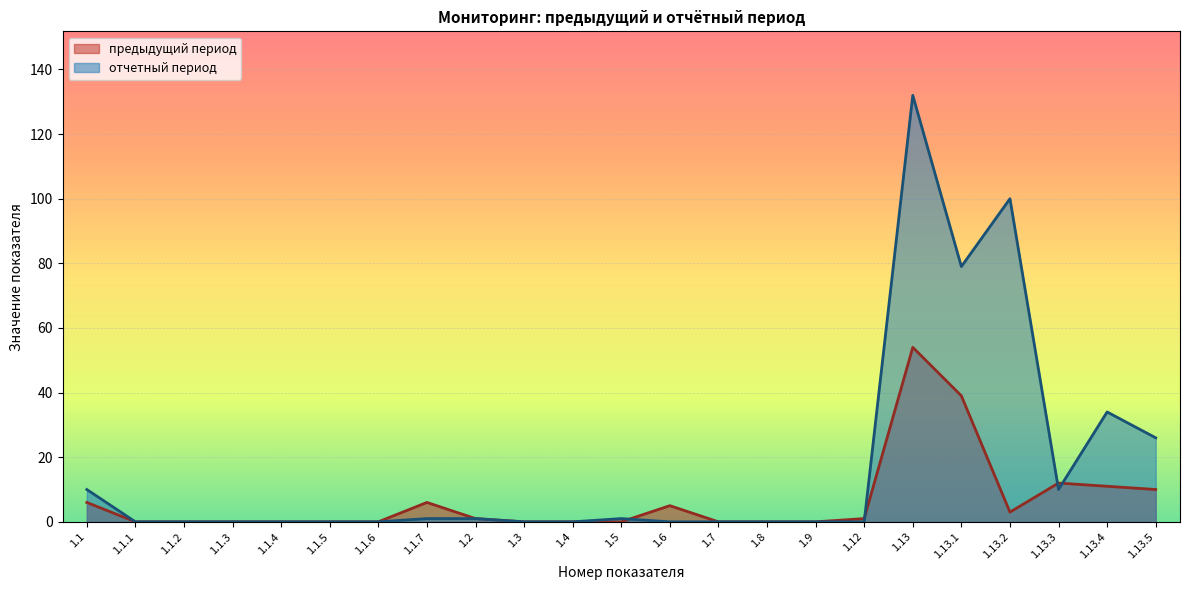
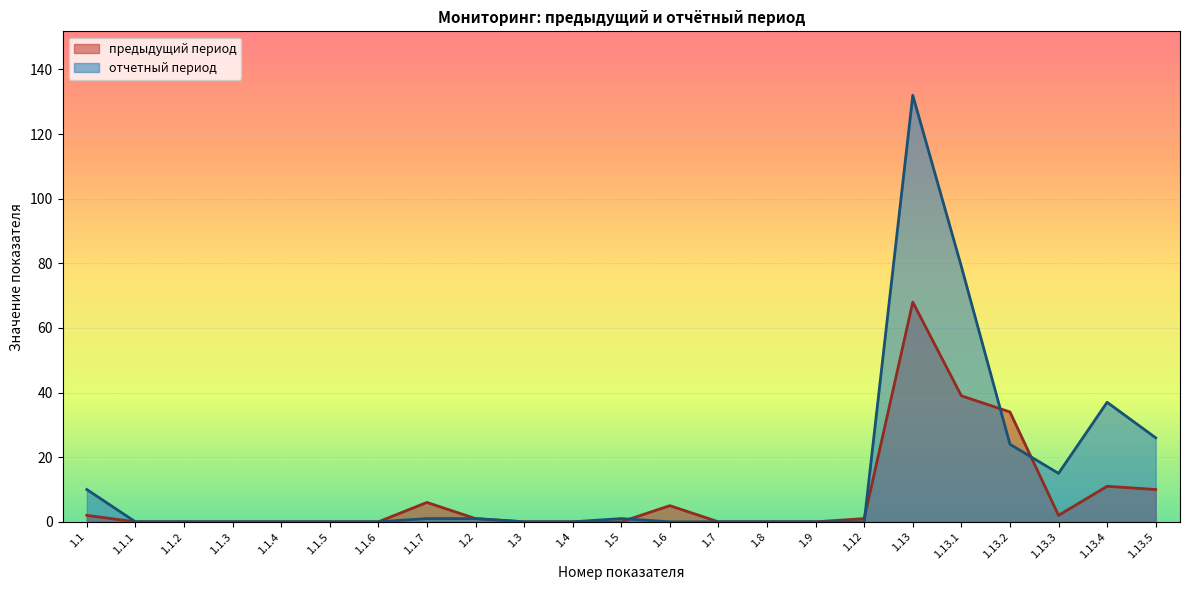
  {
    "предыдущий период": {
-     "1.1": 6,
+     "1.1": 2,
      "1.1.7": 6,
      "1.5": 0,
      "1.6": 5,
      "1.12": 1,
-     "1.13": 54,
+     "1.13": 68,
      "1.13.1": 39,
-     "1.13.2": 3,
-     "1.13.3": 12,
+     "1.13.2": 34,
+     "1.13.3": 2,
      "1.13.4": 11,
      "1.13.5": 10
    },
    "отчетный период": {
      "1.1": 10,
      "1.1.7": 1,
      "1.5": 1,
      "1.6": 0,
      "1.12": 0,
      "1.13": 132,
      "1.13.1": 79,
-     "1.13.2": 100,
-     "1.13.3": 10,
-     "1.13.4": 34,
+     "1.13.2": 24,
+     "1.13.3": 15,
+     "1.13.4": 37,
      "1.13.5": 26
    }
  }
